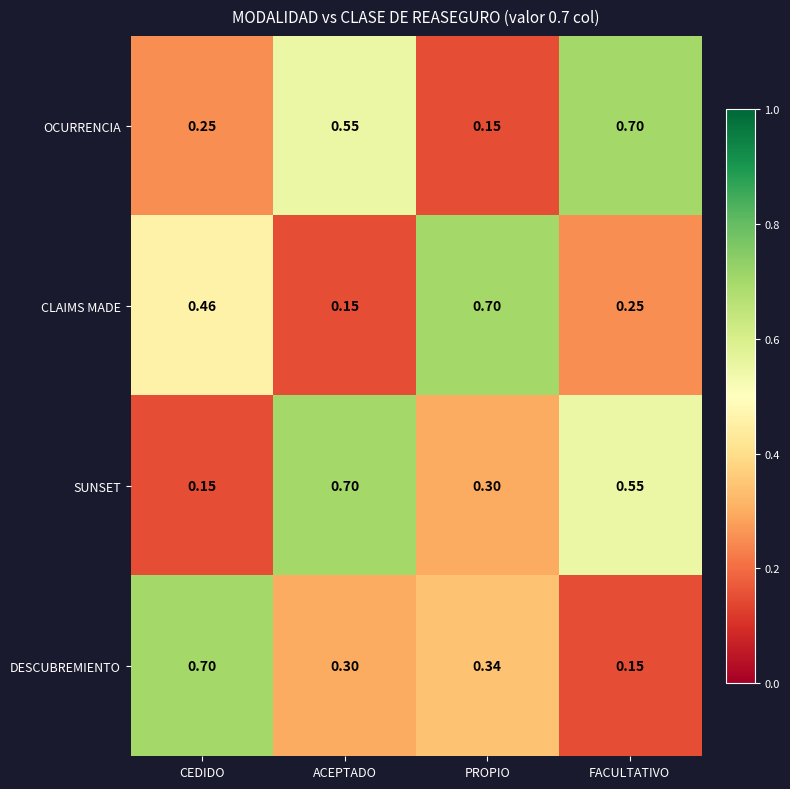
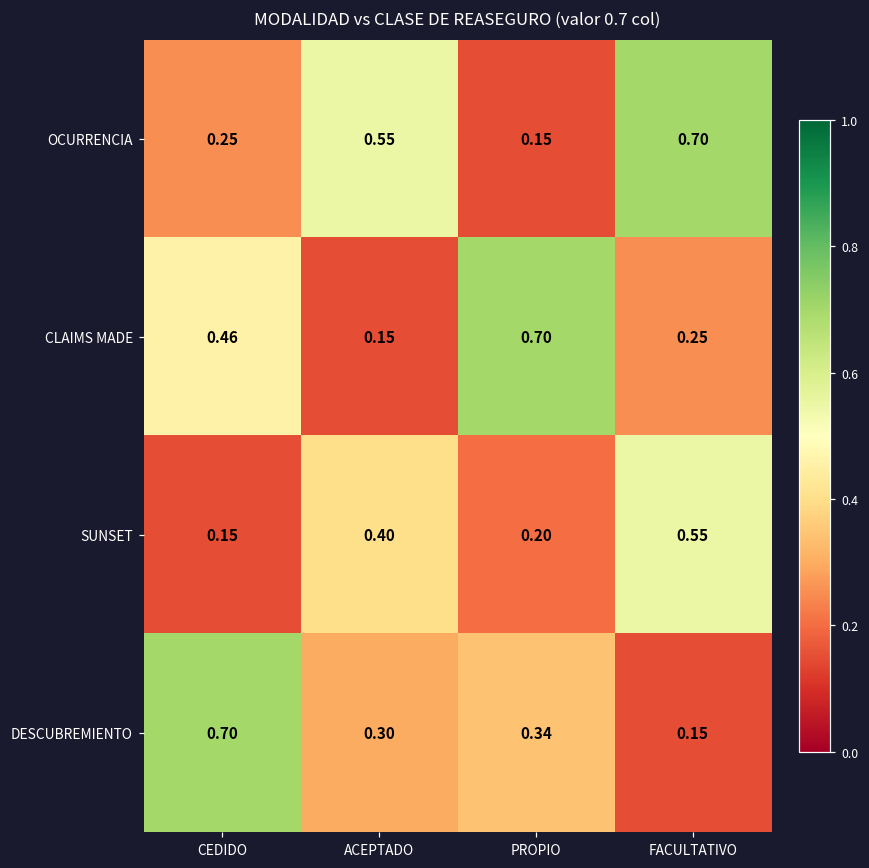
  {
    "OCURRENCIA": {
      "CEDIDO": 0.25,
      "ACEPTADO": 0.55,
      "PROPIO": 0.15,
      "FACULTATIVO": 0.70
    },
    "CLAIMS MADE": {
      "CEDIDO": 0.46,
      "ACEPTADO": 0.15,
      "PROPIO": 0.70,
      "FACULTATIVO": 0.25
    },
    "SUNSET": {
      "CEDIDO": 0.15,
-     "ACEPTADO": 0.70,
-     "PROPIO": 0.30,
+     "ACEPTADO": 0.40,
+     "PROPIO": 0.20,
      "FACULTATIVO": 0.55
    },
    "DESCUBREMIENTO": {
      "CEDIDO": 0.70,
      "ACEPTADO": 0.30,
      "PROPIO": 0.34,
      "FACULTATIVO": 0.15
    }
  }
